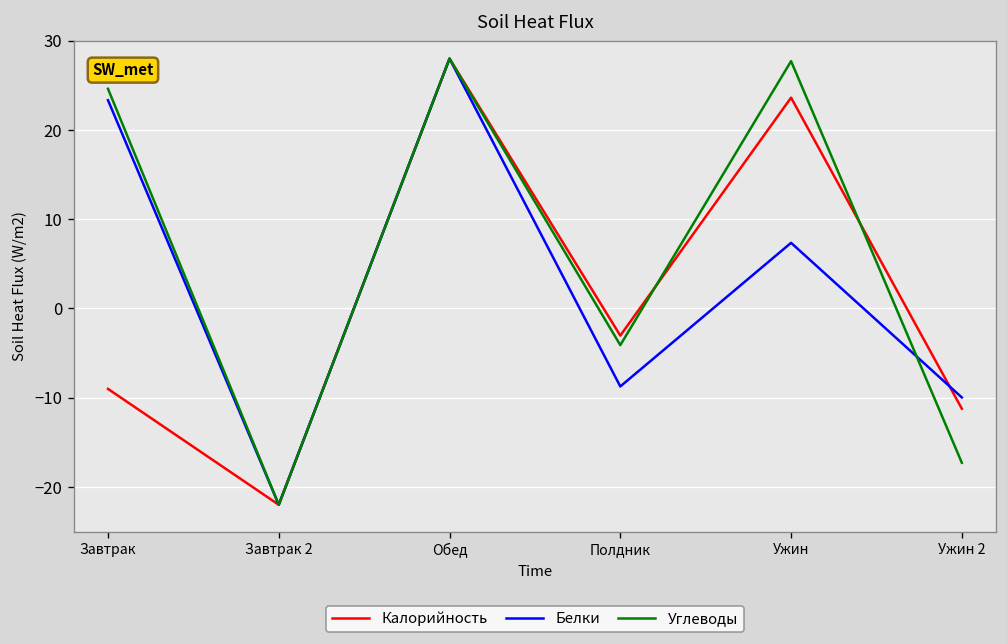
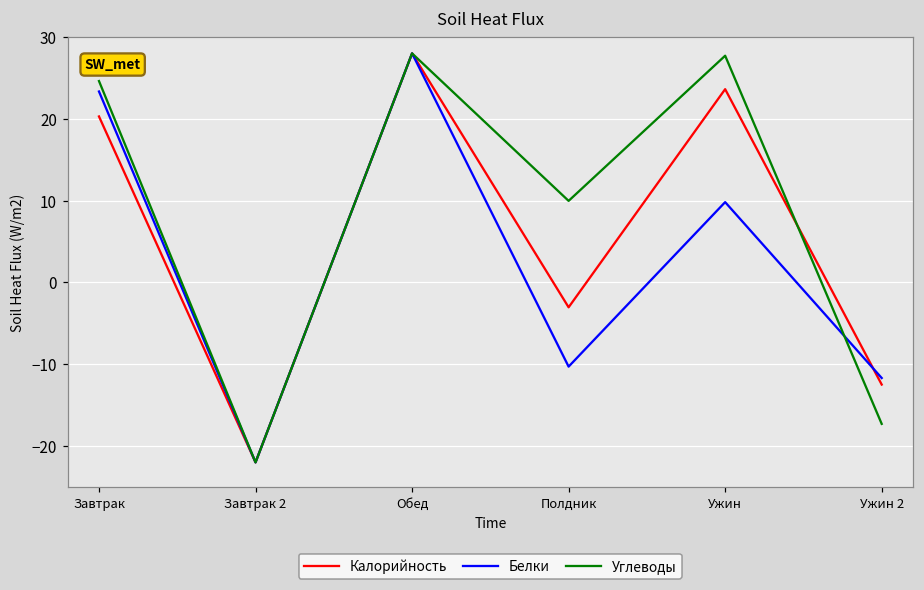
  {
    "Калорийность": {
-     "Завтрак": -9,
+     "Завтрак": 20,
      "Полдник": -3,
      "Ужин": 24,
-     "Ужин 2": -11
+     "Ужин 2": -12
    },
    "Белки": {
      "Завтрак": 23,
-     "Полдник": -9,
-     "Ужин": 7,
-     "Ужин 2": -10
+     "Полдник": -10,
+     "Ужин": 10,
+     "Ужин 2": -12
    },
    "Углеводы": {
      "Завтрак": 25,
-     "Полдник": -4,
+     "Полдник": 10,
      "Ужин": 28,
      "Ужин 2": -17
    }
  }
